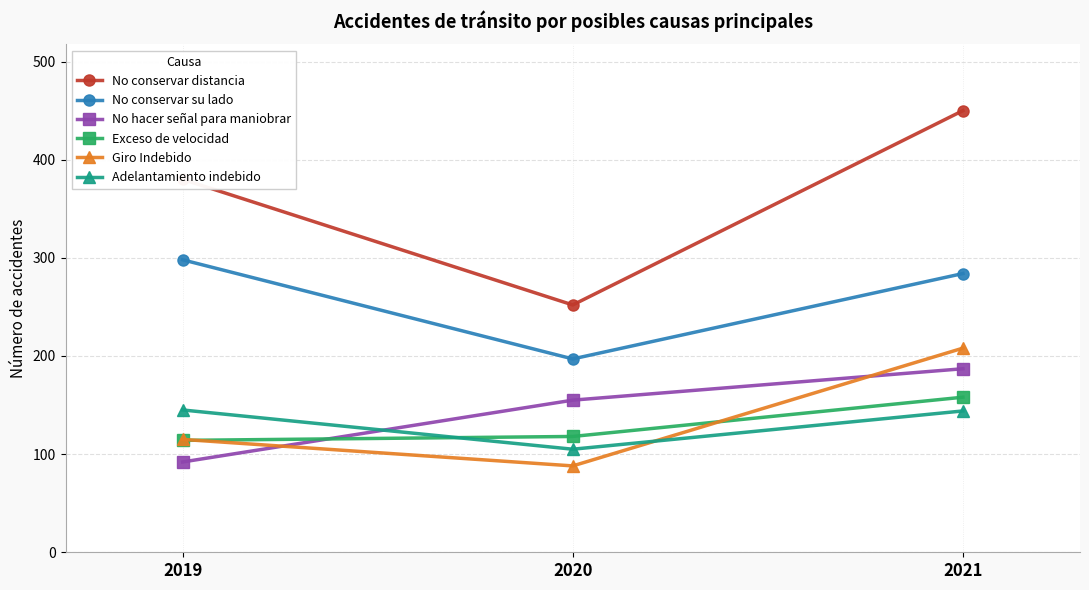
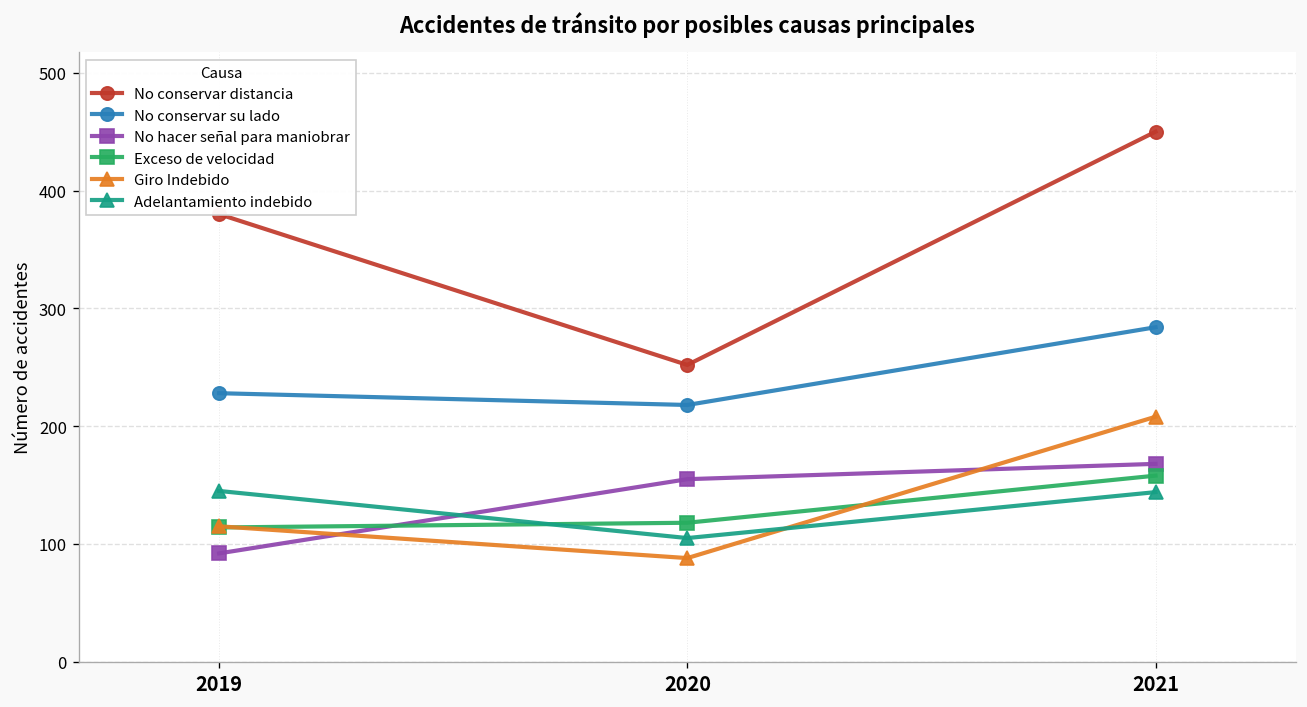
  {
    "No conservar distancia": {
      "2020": 250,
      "2021": 450
    },
    "No conservar su lado": {
-     "2019": 300,
-     "2020": 200,
+     "2019": 230,
+     "2020": 220,
      "2021": 280
    },
    "No hacer señal para maniobrar": {
      "2019": 90,
      "2020": 160,
-     "2021": 190
+     "2021": 170
    },
    "Giro Indebido": {
      "2020": 90,
      "2021": 210
    }
  }
